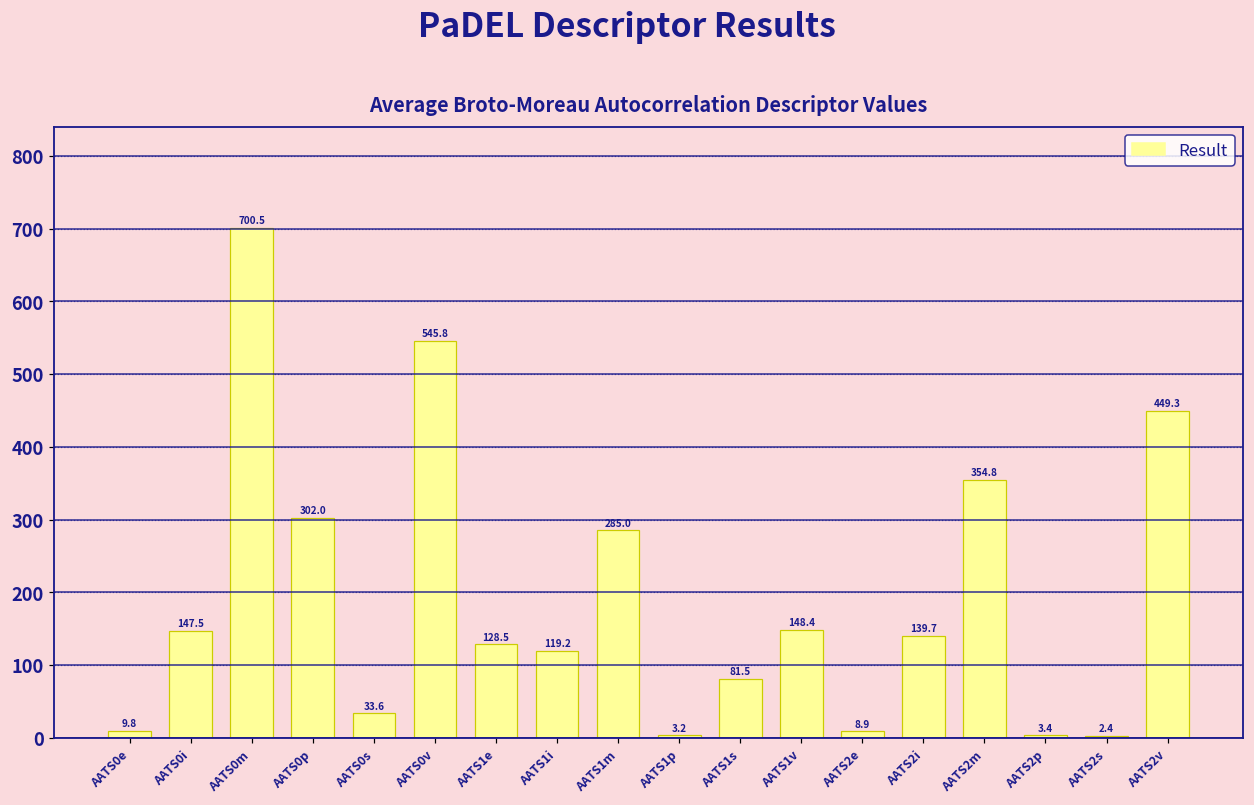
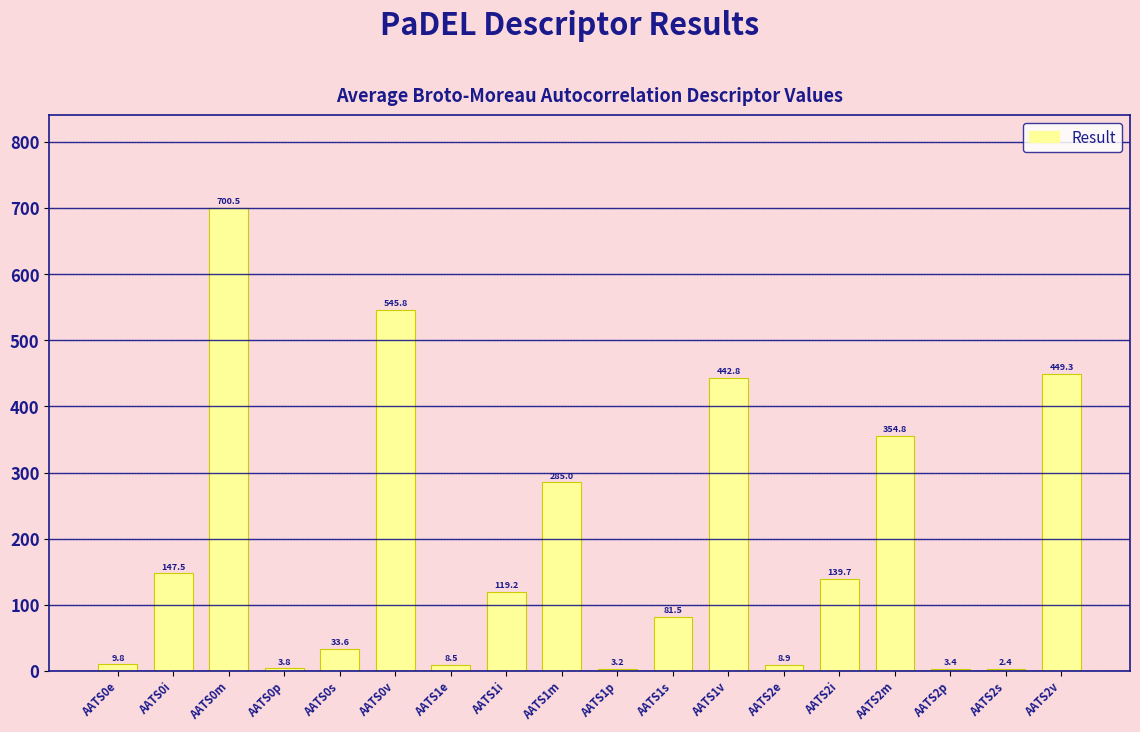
  {
    "AATS0e": 9.8,
    "AATS0i": 147.5,
    "AATS0m": 700.5,
-   "AATS0p": 302.0,
+   "AATS0p": 3.8,
    "AATS0s": 33.6,
    "AATS0v": 545.8,
-   "AATS1e": 128.5,
+   "AATS1e": 8.5,
    "AATS1i": 119.2,
    "AATS1m": 285.0,
    "AATS1p": 3.2,
    "AATS1s": 81.5,
-   "AATS1v": 148.4,
+   "AATS1v": 442.8,
    "AATS2e": 8.9,
    "AATS2i": 139.7,
    "AATS2m": 354.8,
    "AATS2p": 3.4,
    "AATS2s": 2.4,
    "AATS2v": 449.3
  }
